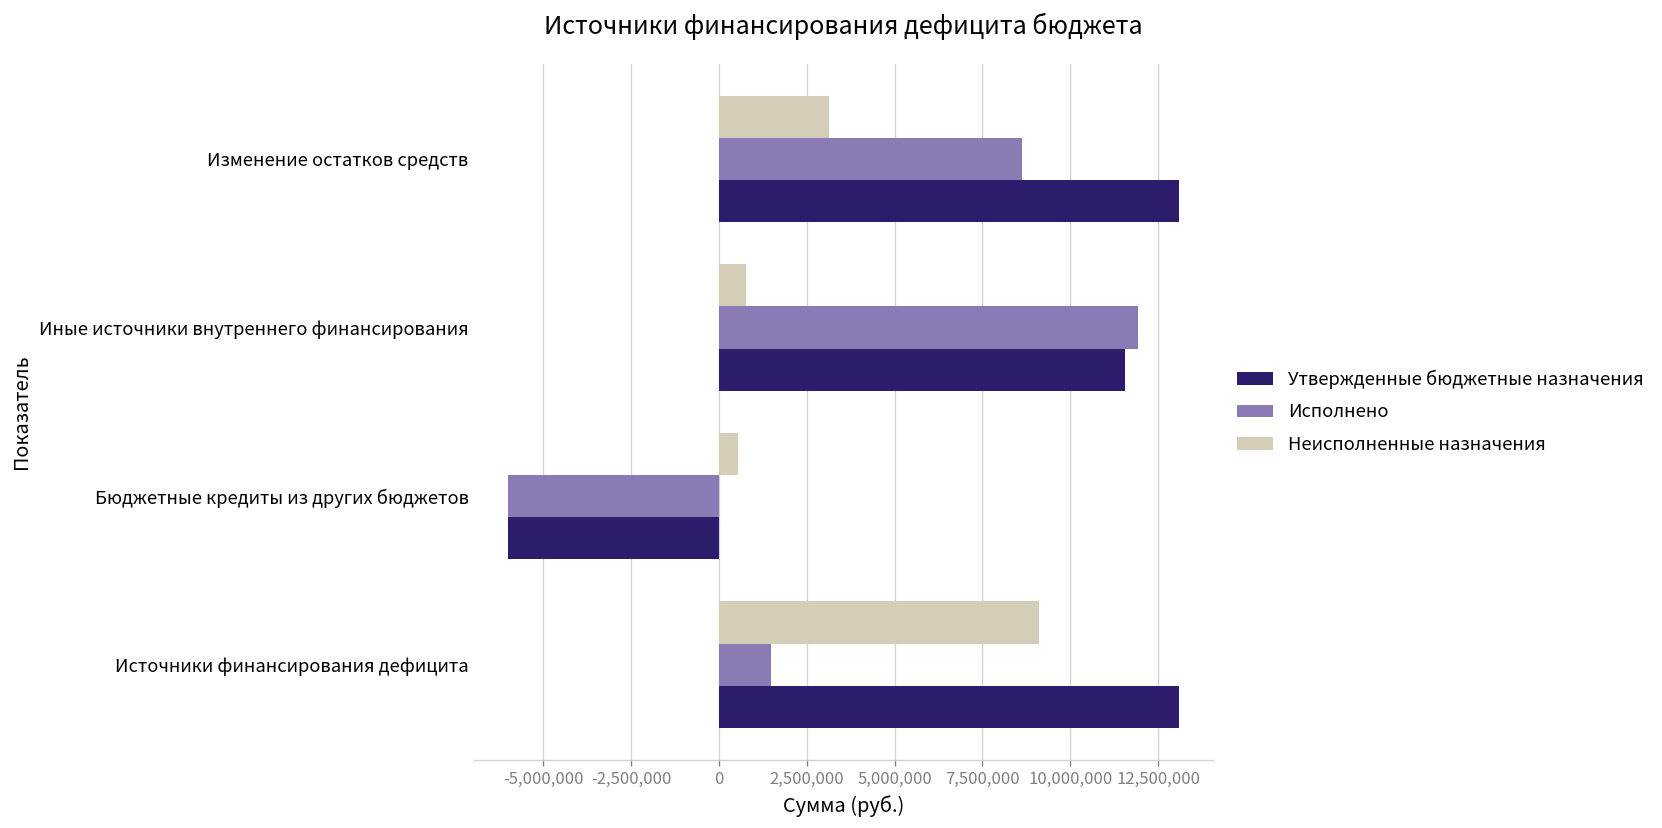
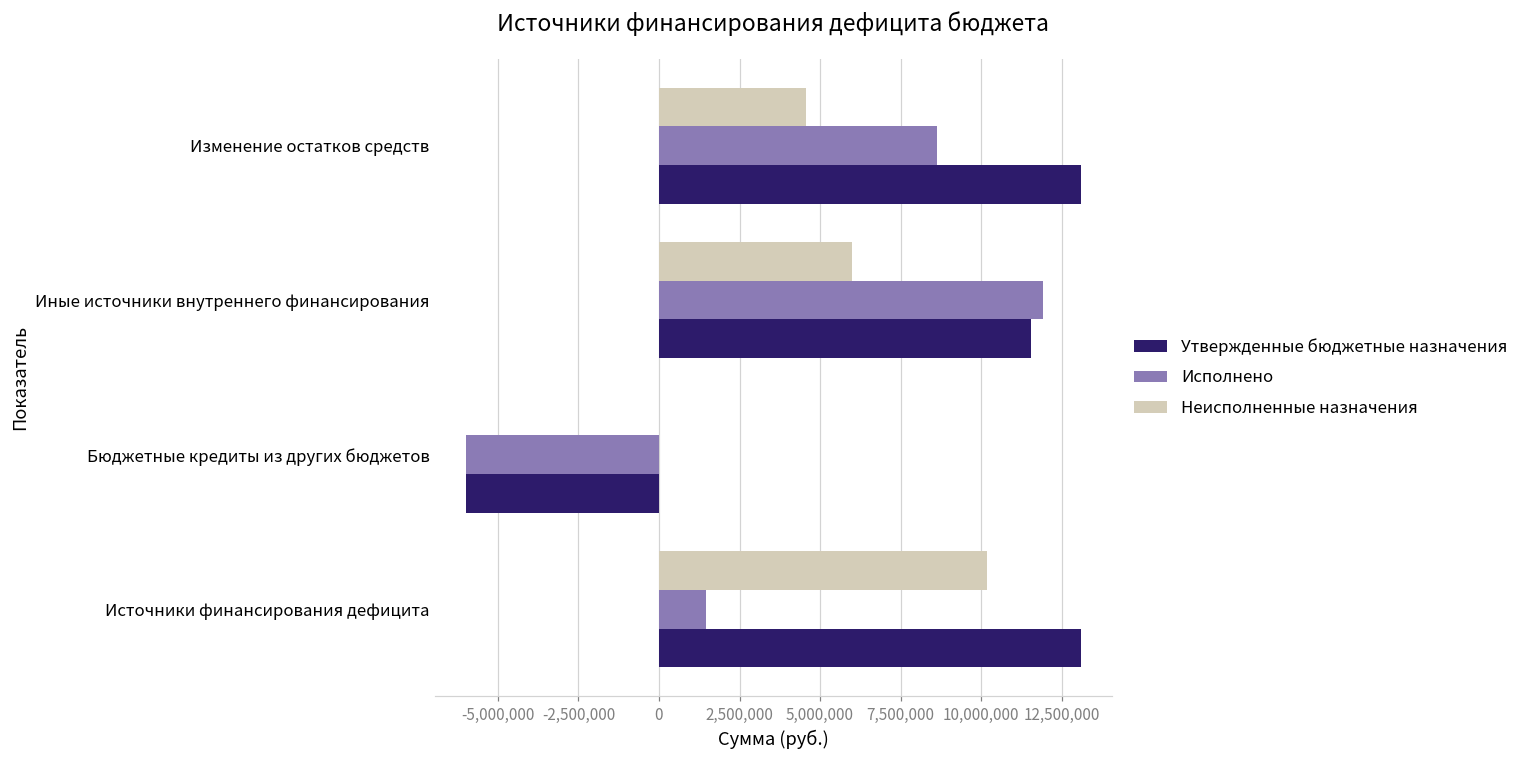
  {
    "Утвержденные бюджетные назначения": {
      "Изменение остатков средств": "13,100,000",
      "Иные источники внутреннего финансирования": "11,600,000",
      "Бюджетные кредиты из других бюджетов": "-6,000,000",
      "Источники финансирования дефицита": "13,100,000"
    },
    "Исполнено": {
      "Изменение остатков средств": "8,600,000",
      "Иные источники внутреннего финансирования": "11,900,000",
      "Бюджетные кредиты из других бюджетов": "-6,000,000",
      "Источники финансирования дефицита": "1,500,000"
    },
    "Неисполненные назначения": {
-     "Изменение остатков средств": "3,100,000",
-     "Иные источники внутреннего финансирования": "800,000",
-     "Бюджетные кредиты из других бюджетов": "500,000",
-     "Источники финансирования дефицита": "9,100,000"
+     "Изменение остатков средств": "4,600,000",
+     "Иные источники внутреннего финансирования": "6,000,000",
+     "Бюджетные кредиты из других бюджетов": "0",
+     "Источники финансирования дефицита": "10,200,000"
    }
  }
